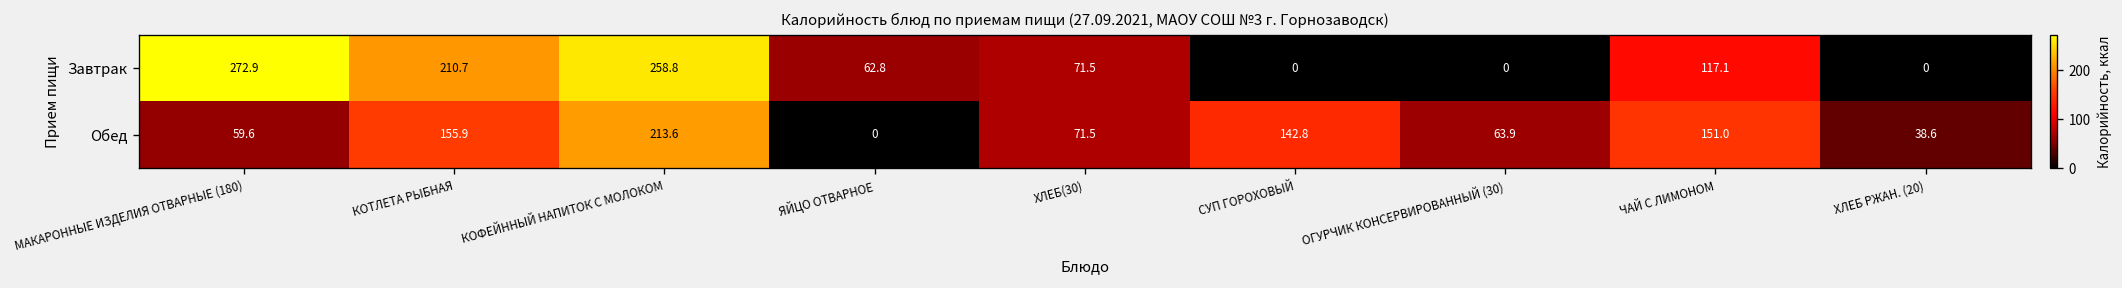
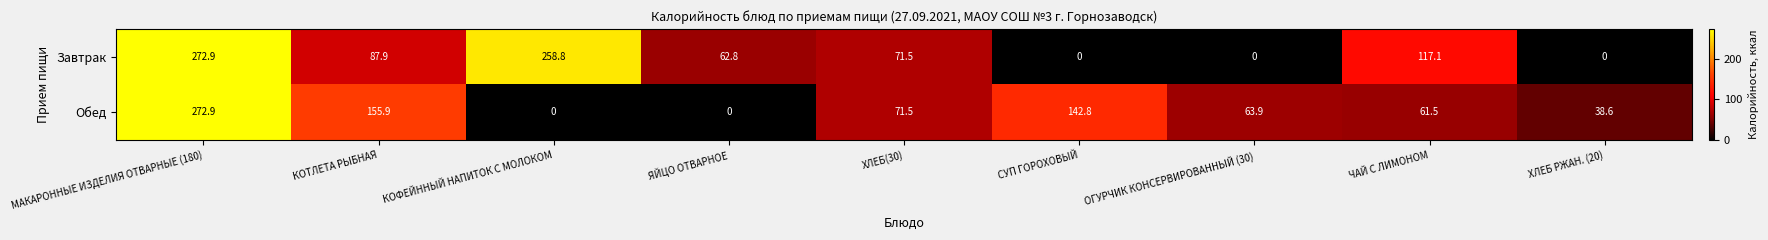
  {
    "Завтрак": {
      "МАКАРОННЫЕ ИЗДЕЛИЯ ОТВАРНЫЕ (180)": 272.9,
-     "КОТЛЕТА РЫБНАЯ": 210.7,
+     "КОТЛЕТА РЫБНАЯ": 87.9,
      "КОФЕЙННЫЙ НАПИТОК С МОЛОКОМ": 258.8,
      "ЯЙЦО ОТВАРНОЕ": 62.8,
      "ХЛЕБ(30)": 71.5,
      "СУП ГОРОХОВЫЙ": 0,
      "ОГУРЧИК КОНСЕРВИРОВАННЫЙ (30)": 0,
      "ЧАЙ С ЛИМОНОМ": 117.1,
      "ХЛЕБ РЖАН. (20)": 0
    },
    "Обед": {
-     "МАКАРОННЫЕ ИЗДЕЛИЯ ОТВАРНЫЕ (180)": 59.6,
+     "МАКАРОННЫЕ ИЗДЕЛИЯ ОТВАРНЫЕ (180)": 272.9,
      "КОТЛЕТА РЫБНАЯ": 155.9,
-     "КОФЕЙННЫЙ НАПИТОК С МОЛОКОМ": 213.6,
+     "КОФЕЙННЫЙ НАПИТОК С МОЛОКОМ": 0,
      "ЯЙЦО ОТВАРНОЕ": 0,
      "ХЛЕБ(30)": 71.5,
      "СУП ГОРОХОВЫЙ": 142.8,
      "ОГУРЧИК КОНСЕРВИРОВАННЫЙ (30)": 63.9,
-     "ЧАЙ С ЛИМОНОМ": 151.0,
+     "ЧАЙ С ЛИМОНОМ": 61.5,
      "ХЛЕБ РЖАН. (20)": 38.6
    }
  }
